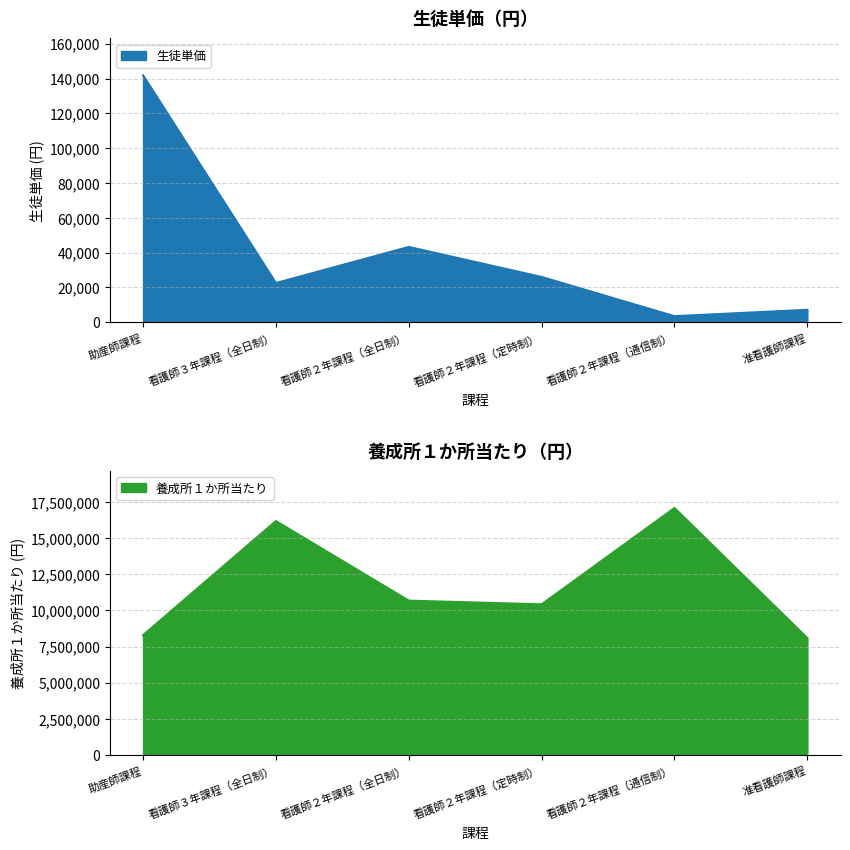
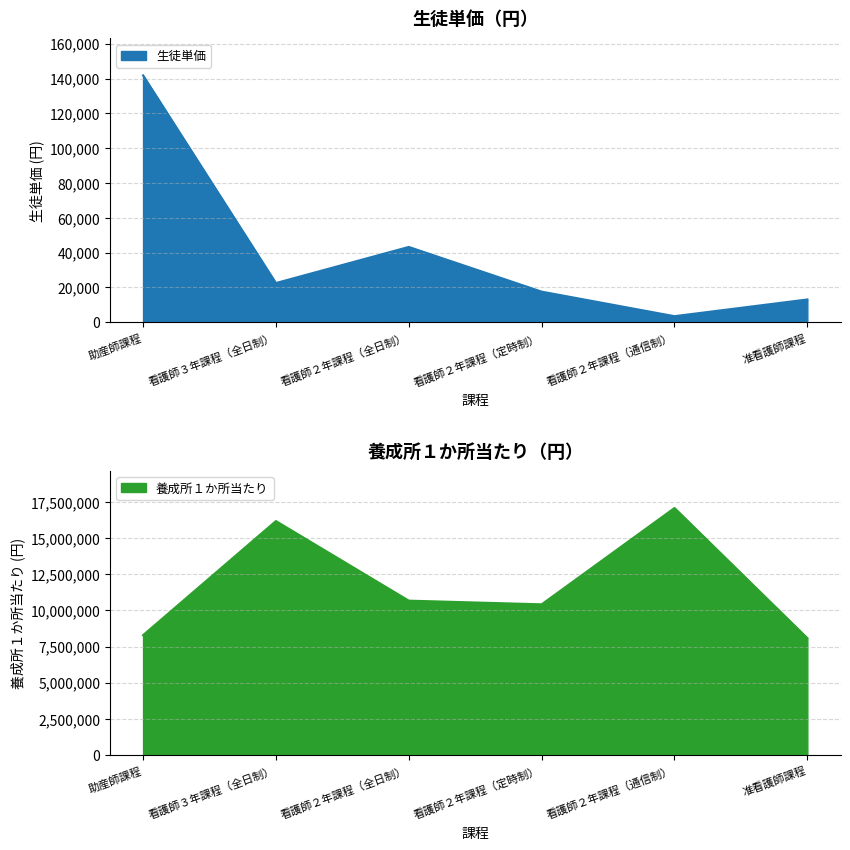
  {
    "生徒単価（円）": {
      "助産師課程": "142,000",
      "看護師３年課程（全日制）": "23,000",
      "看護師２年課程（全日制）": "43,000",
-     "看護師２年課程（定時制）": "26,000",
+     "看護師２年課程（定時制）": "18,000",
      "看護師２年課程（通信制）": "4,000",
-     "准看護師課程": "7,000"
+     "准看護師課程": "13,000"
    },
    "養成所１か所当たり（円）": {
      "助産師課程": "8,300,000",
      "看護師３年課程（全日制）": "16,200,000",
      "看護師２年課程（全日制）": "10,700,000",
      "看護師２年課程（定時制）": "10,400,000",
      "看護師２年課程（通信制）": "17,100,000",
      "准看護師課程": "8,100,000"
    }
  }
